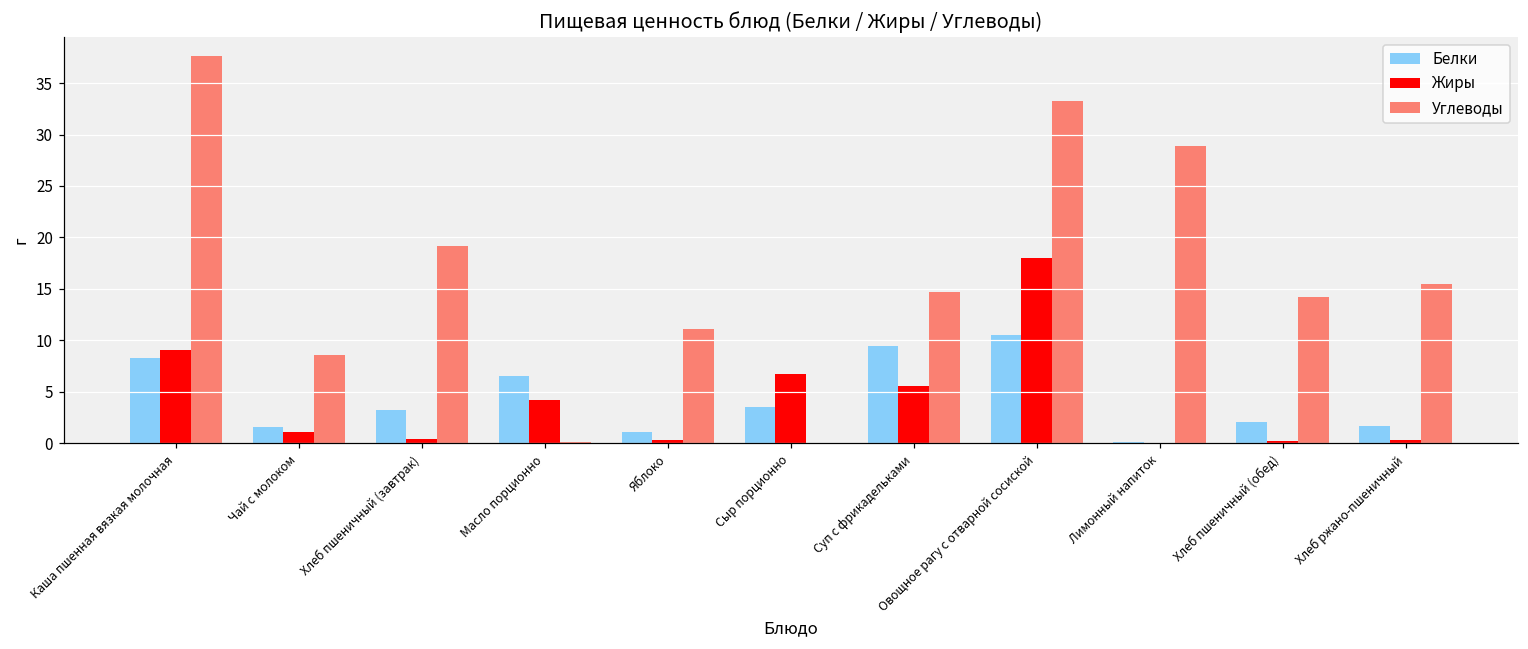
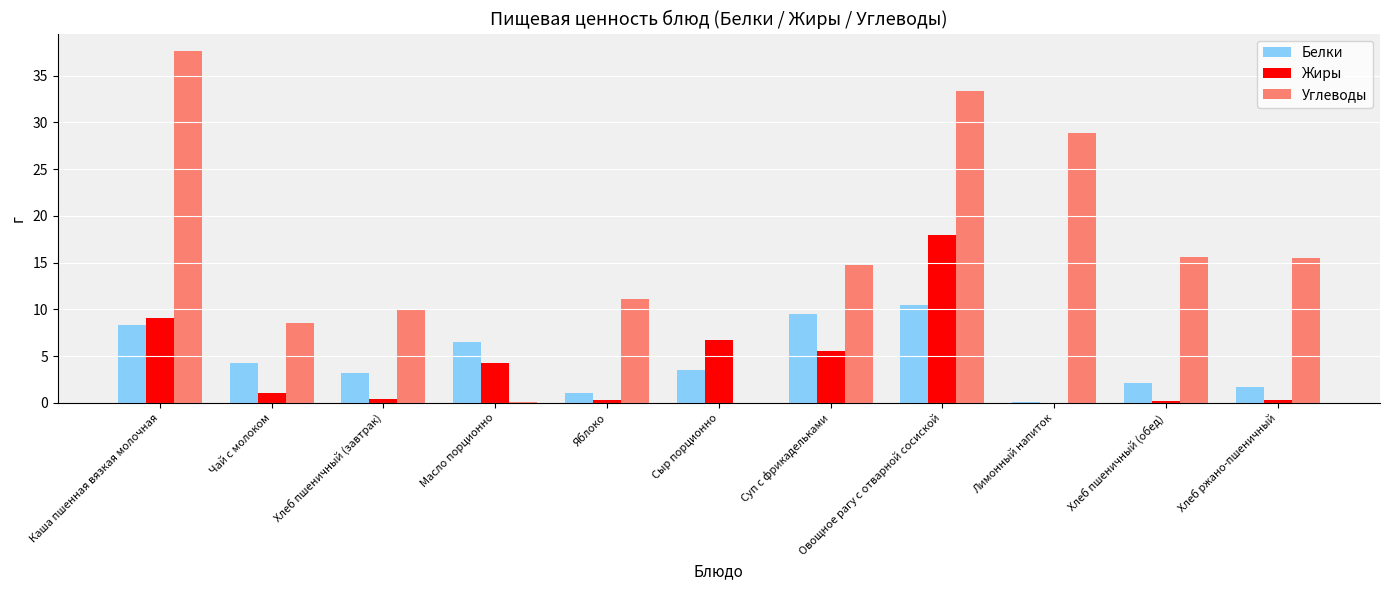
  {
    "Белки": {
      "Каша пшенная вязкая молочная": 8,
-     "Чай с молоком": 2,
+     "Чай с молоком": 4,
      "Хлеб пшеничный (завтрак)": 3,
      "Масло порционно": 7,
      "Яблоко": 1,
      "Сыр порционно": 4,
      "Суп с фрикадельками": 10,
      "Овощное рагу с отварной сосиской": 11,
      "Хлеб пшеничный (обед)": 2,
      "Хлеб ржано-пшеничный": 2
    },
    "Жиры": {
      "Каша пшенная вязкая молочная": 9,
      "Чай с молоком": 1,
      "Хлеб пшеничный (завтрак)": 0,
      "Масло порционно": 4,
      "Яблоко": 0,
      "Сыр порционно": 7,
      "Суп с фрикадельками": 6,
      "Овощное рагу с отварной сосиской": 18,
      "Лимонный напиток": 0,
      "Хлеб ржано-пшеничный": 0
    },
    "Углеводы": {
      "Каша пшенная вязкая молочная": 38,
      "Чай с молоком": 9,
-     "Хлеб пшеничный (завтрак)": 19,
+     "Хлеб пшеничный (завтрак)": 10,
      "Яблоко": 11,
      "Сыр порционно": 0,
      "Суп с фрикадельками": 15,
      "Овощное рагу с отварной сосиской": 33,
      "Лимонный напиток": 29,
-     "Хлеб пшеничный (обед)": 14,
+     "Хлеб пшеничный (обед)": 16,
      "Хлеб ржано-пшеничный": 16
    }
  }
